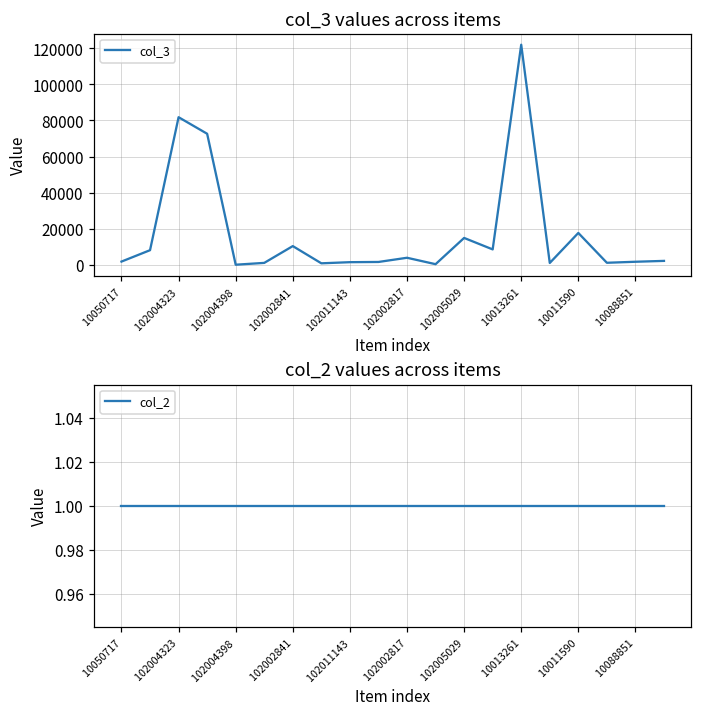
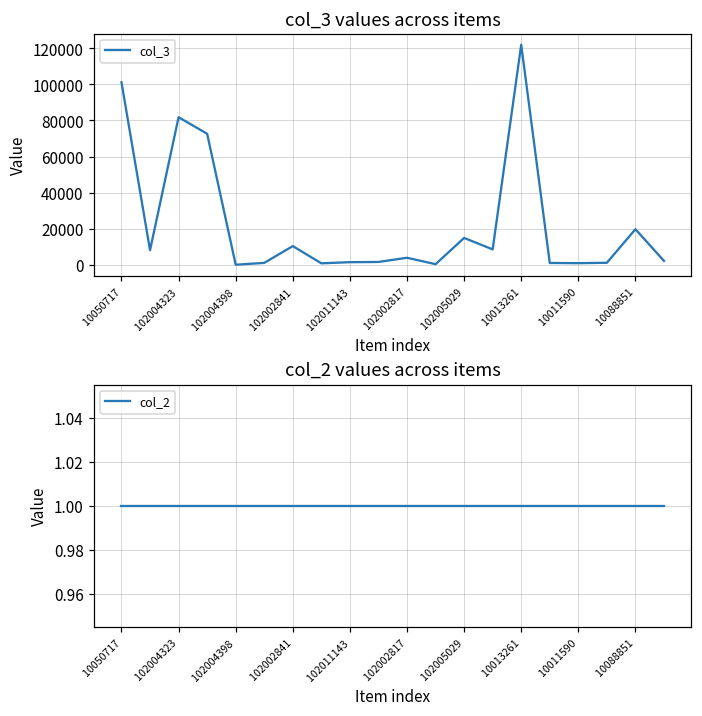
  {
    "col_3 values across items": {
-     "10050717": 2000,
+     "10050717": 101000,
      "102004323": 82000,
      "102004398": 0,
      "102002841": 10000,
      "102011143": 1000,
      "102002817": 4000,
      "102005029": 15000,
      "10013261": 122000,
-     "10011590": 18000,
-     "10088851": 2000
+     "10011590": 1000,
+     "10088851": 20000
    },
    "col_2 values across items": {
      "10050717": 1.000,
      "102004323": 1.000,
      "102004398": 1.000,
      "102002841": 1.000,
      "102011143": 1.000,
      "102002817": 1.000,
      "102005029": 1.000,
      "10013261": 1.000,
      "10011590": 1.000,
      "10088851": 1.000
    }
  }
